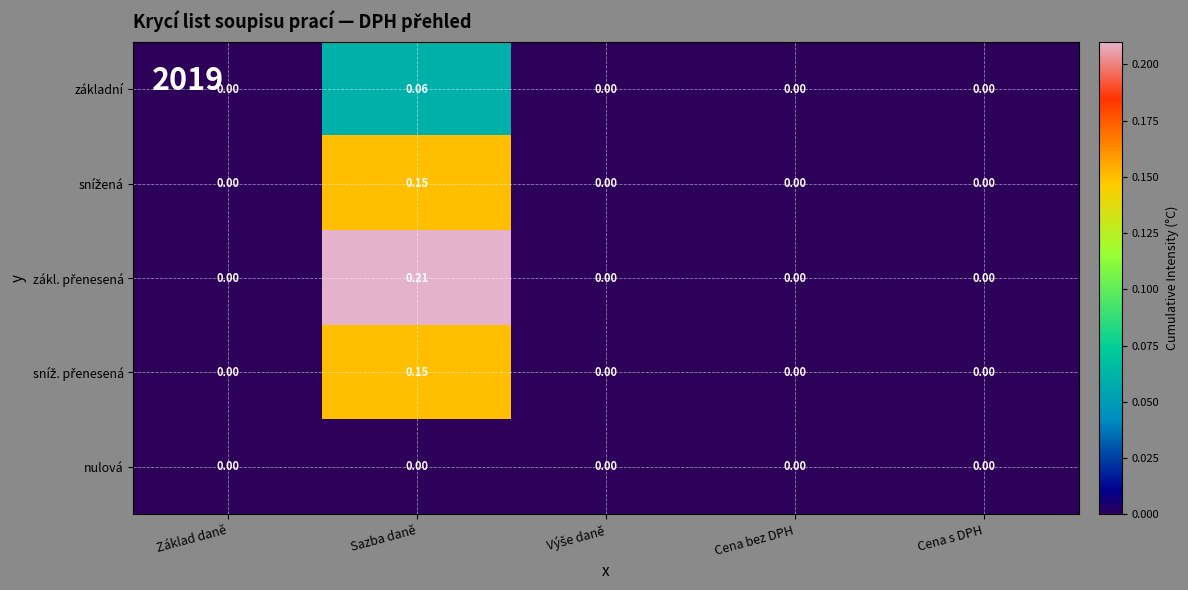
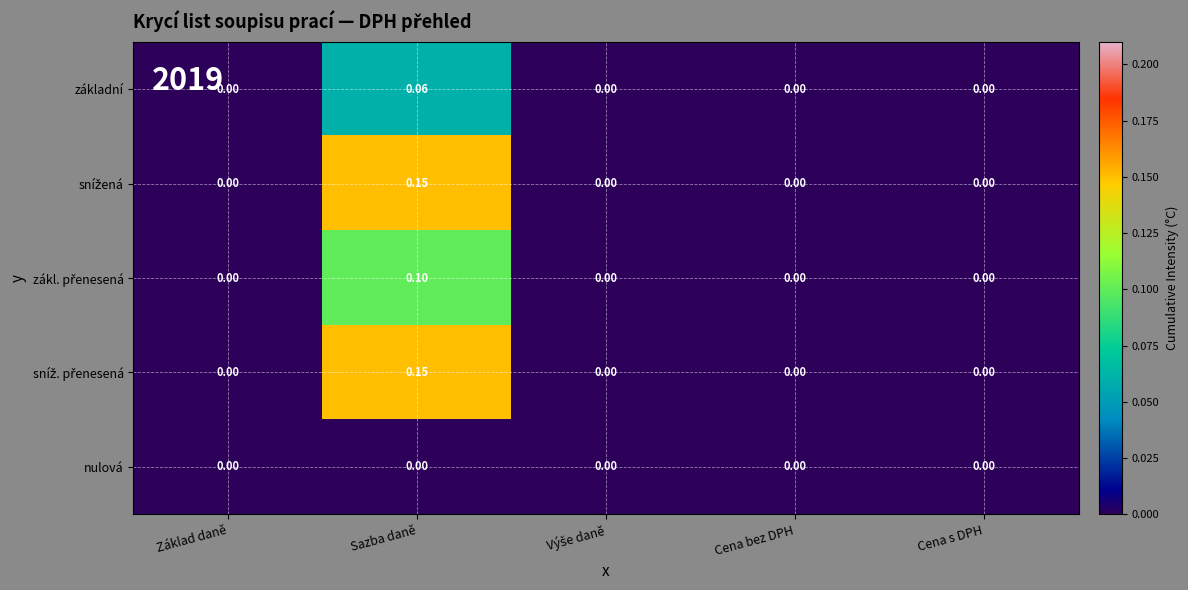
  {
    "základní": {
      "Základ daně": 2019,
      "Sazba daně": 0.06,
      "Výše daně": 0.00,
      "Cena bez DPH": 0.00,
      "Cena s DPH": 0.00
    },
    "snížená": {
      "Základ daně": 0.00,
      "Sazba daně": 0.15,
      "Výše daně": 0.00,
      "Cena bez DPH": 0.00,
      "Cena s DPH": 0.00
    },
    "zákl. přenesená": {
      "Základ daně": 0.00,
-     "Sazba daně": 0.21,
+     "Sazba daně": 0.10,
      "Výše daně": 0.00,
      "Cena bez DPH": 0.00,
      "Cena s DPH": 0.00
    },
    "sníž. přenesená": {
      "Základ daně": 0.00,
      "Sazba daně": 0.15,
      "Výše daně": 0.00,
      "Cena bez DPH": 0.00,
      "Cena s DPH": 0.00
    },
    "nulová": {
      "Základ daně": 0.00,
      "Sazba daně": 0.00,
      "Výše daně": 0.00,
      "Cena bez DPH": 0.00,
      "Cena s DPH": 0.00
    }
  }
